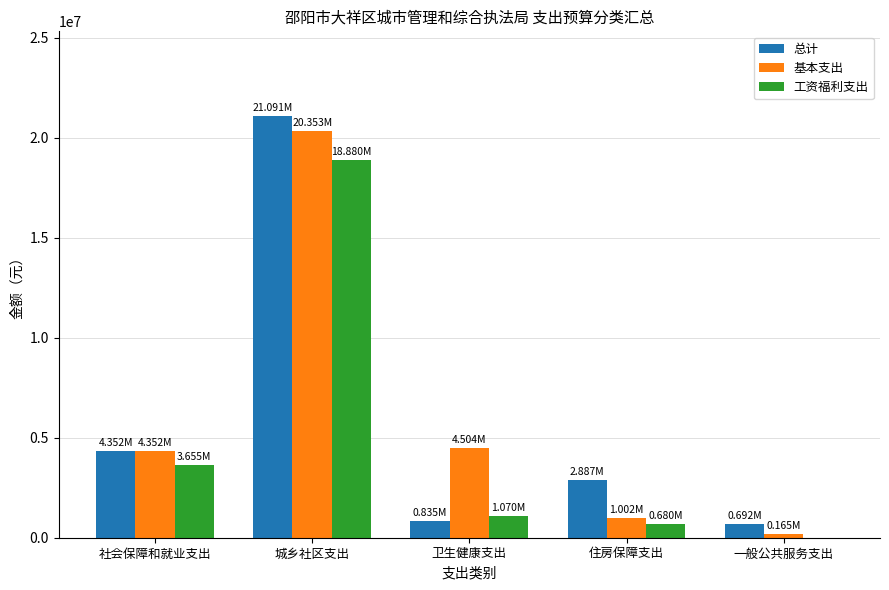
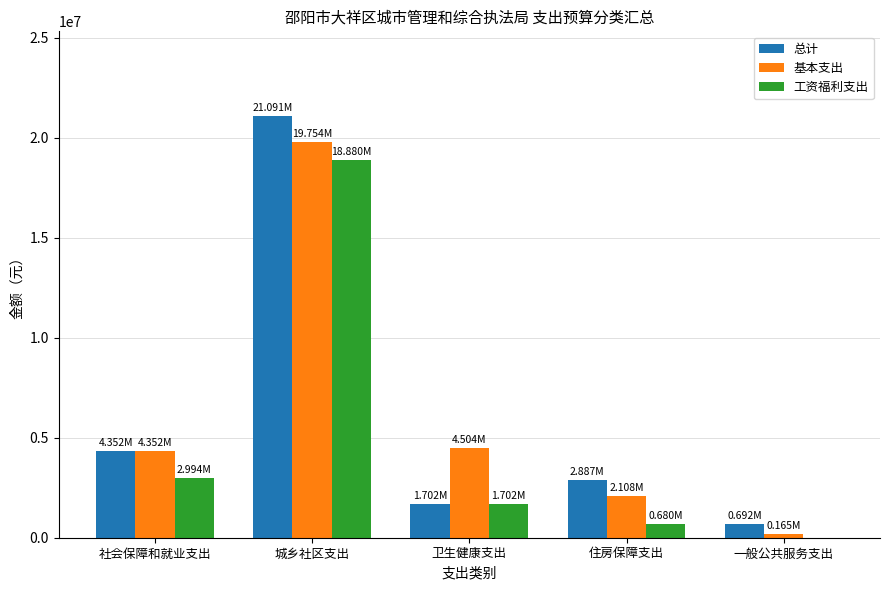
  {
    "总计": {
      "社会保障和就业支出": "4.352M",
      "城乡社区支出": "21.091M",
-     "卫生健康支出": "0.835M",
+     "卫生健康支出": "1.702M",
      "住房保障支出": "2.887M",
      "一般公共服务支出": "0.692M"
    },
    "基本支出": {
      "社会保障和就业支出": "4.352M",
-     "城乡社区支出": "20.353M",
+     "城乡社区支出": "19.754M",
      "卫生健康支出": "4.504M",
-     "住房保障支出": "1.002M",
+     "住房保障支出": "2.108M",
      "一般公共服务支出": "0.165M"
    },
    "工资福利支出": {
-     "社会保障和就业支出": "3.655M",
+     "社会保障和就业支出": "2.994M",
      "城乡社区支出": "18.880M",
-     "卫生健康支出": "1.070M",
+     "卫生健康支出": "1.702M",
      "住房保障支出": "0.680M"
    }
  }
